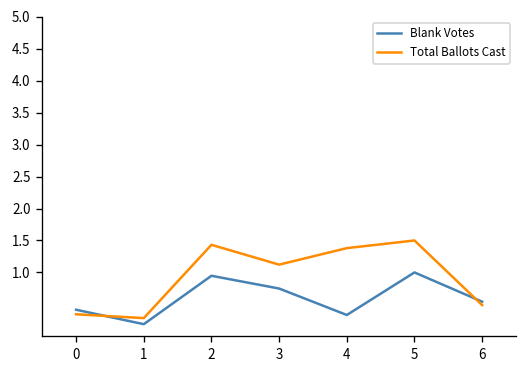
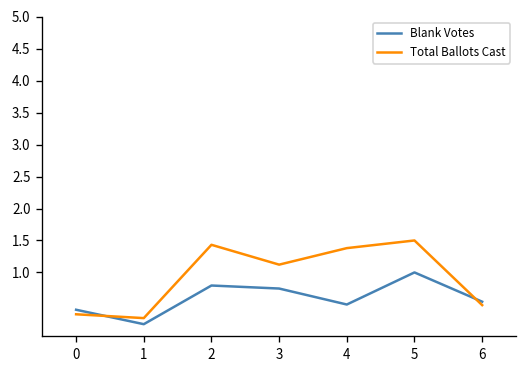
  {
    "Blank Votes": {
      "0": 0.4,
      "1": 0.2,
-     "2": 0.9,
+     "2": 0.8,
      "3": 0.7,
-     "4": 0.3,
+     "4": 0.5,
      "5": 1.0,
      "6": 0.5
    },
    "Total Ballots Cast": {
      "0": 0.3,
      "1": 0.3,
      "2": 1.4,
      "3": 1.1,
      "4": 1.4,
      "5": 1.5,
      "6": 0.5
    }
  }
